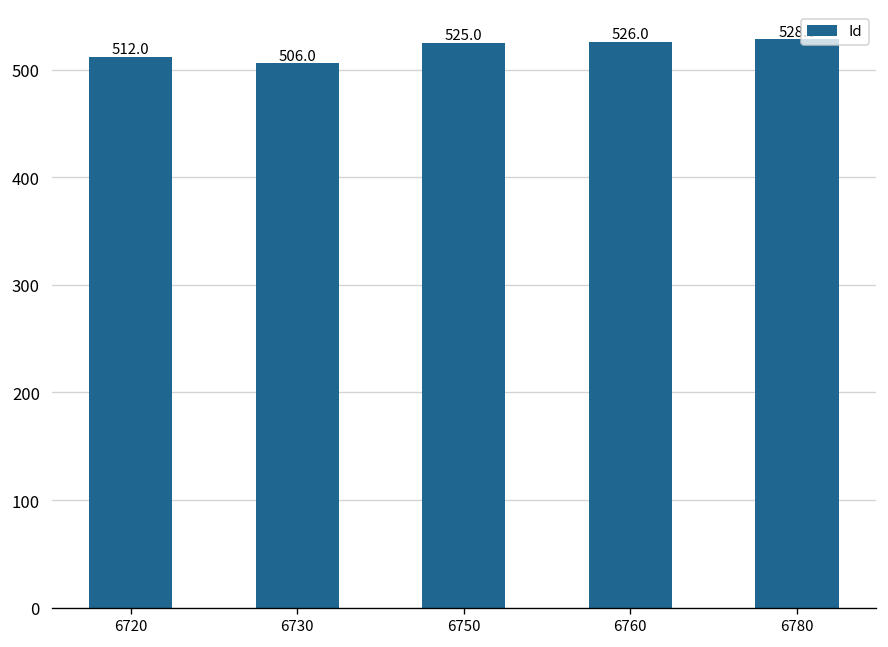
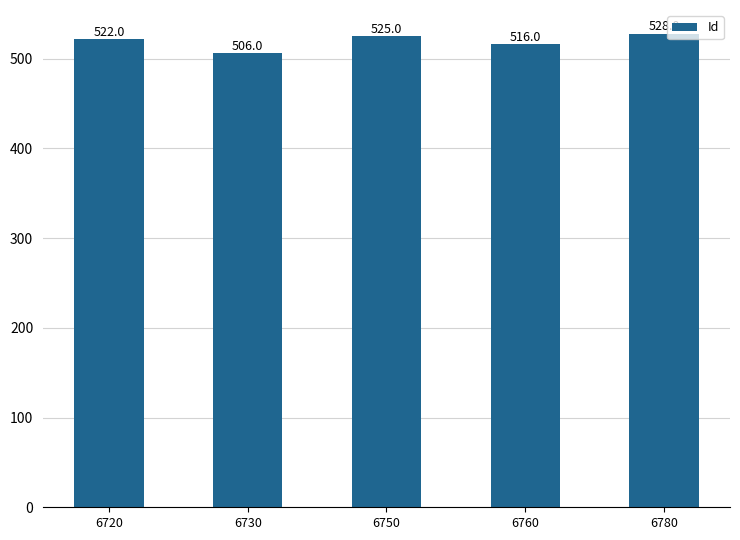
  {
-   "6720": 512.0,
+   "6720": 522.0,
    "6730": 506.0,
    "6750": 525.0,
-   "6760": 526.0
+   "6760": 516.0
  }
